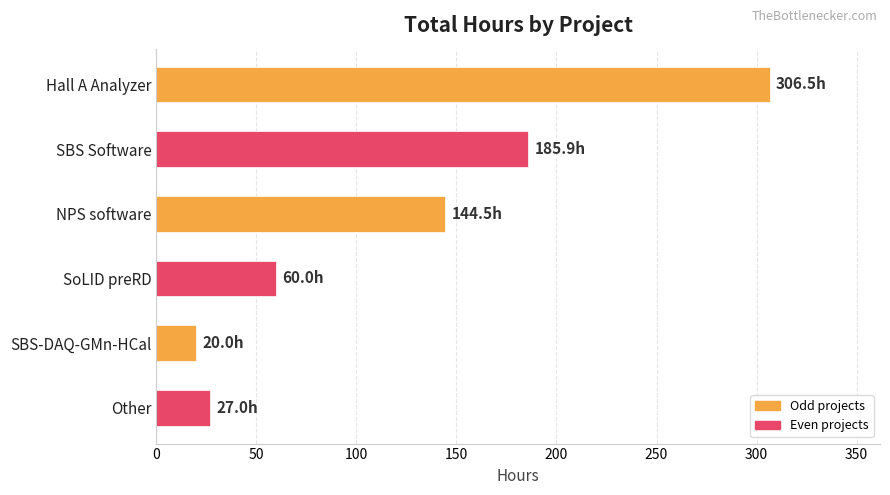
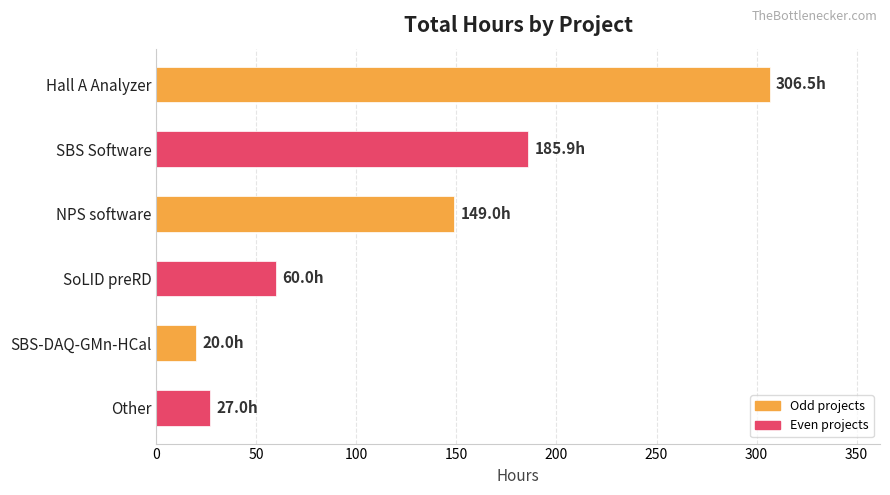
  {
    "Hall A Analyzer": "306.5h",
    "SBS Software": "185.9h",
-   "NPS software": "144.5h",
+   "NPS software": "149.0h",
    "SoLID preRD": "60.0h",
    "SBS-DAQ-GMn-HCal": "20.0h",
    "Other": "27.0h"
  }
